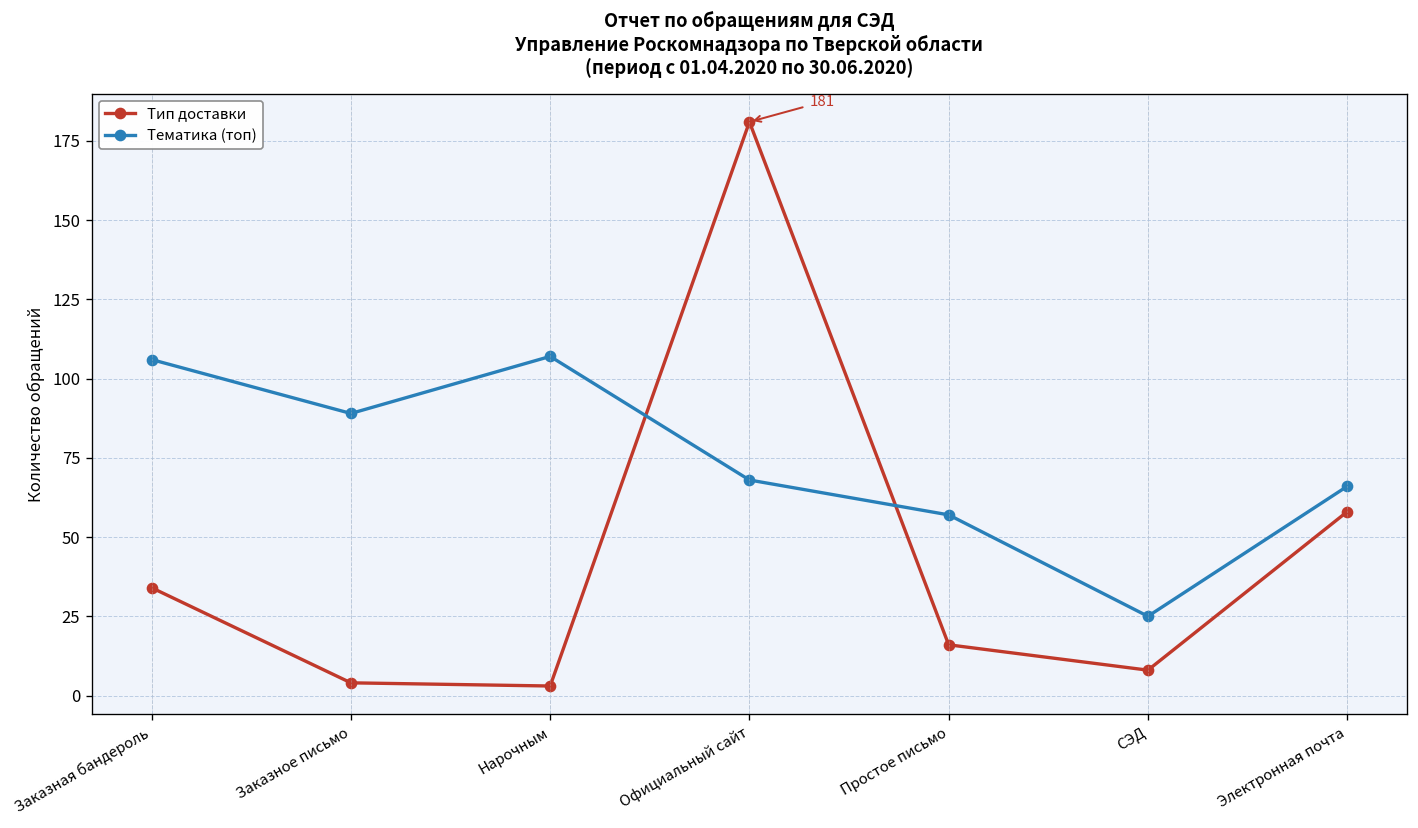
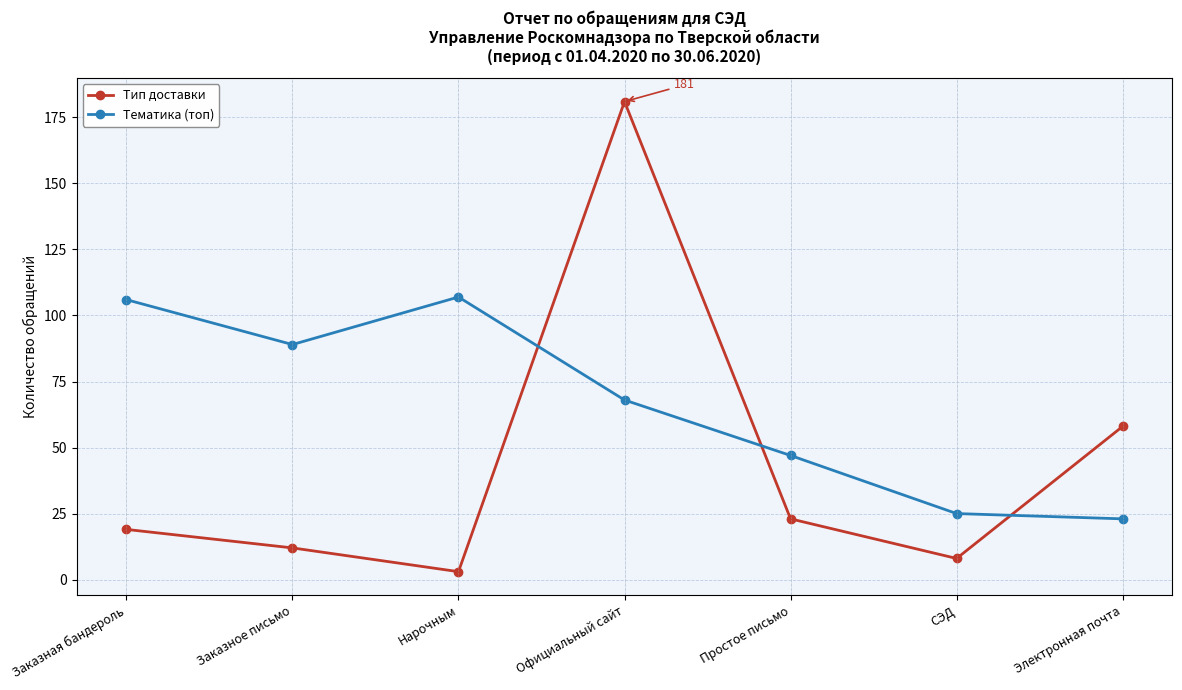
  {
    "Тип доставки": {
-     "Заказная бандероль": 34,
-     "Заказное письмо": 4,
+     "Заказная бандероль": 19,
+     "Заказное письмо": 12,
      "Нарочным": 3,
-     "Простое письмо": 16,
+     "Простое письмо": 23,
      "СЭД": 8,
      "Электронная почта": 58
    },
    "Тематика (топ)": {
      "Заказная бандероль": 106,
      "Заказное письмо": 89,
      "Нарочным": 107,
      "Официальный сайт": 68,
-     "Простое письмо": 57,
+     "Простое письмо": 47,
      "СЭД": 25,
-     "Электронная почта": 66
+     "Электронная почта": 23
    }
  }
